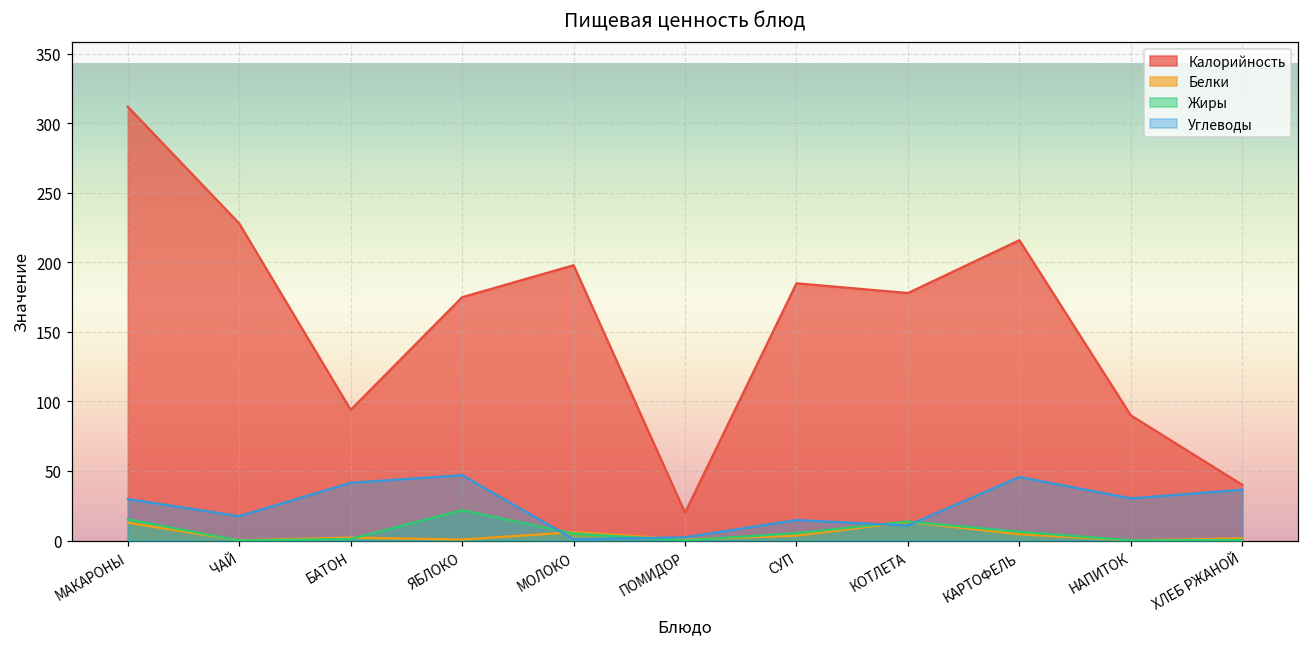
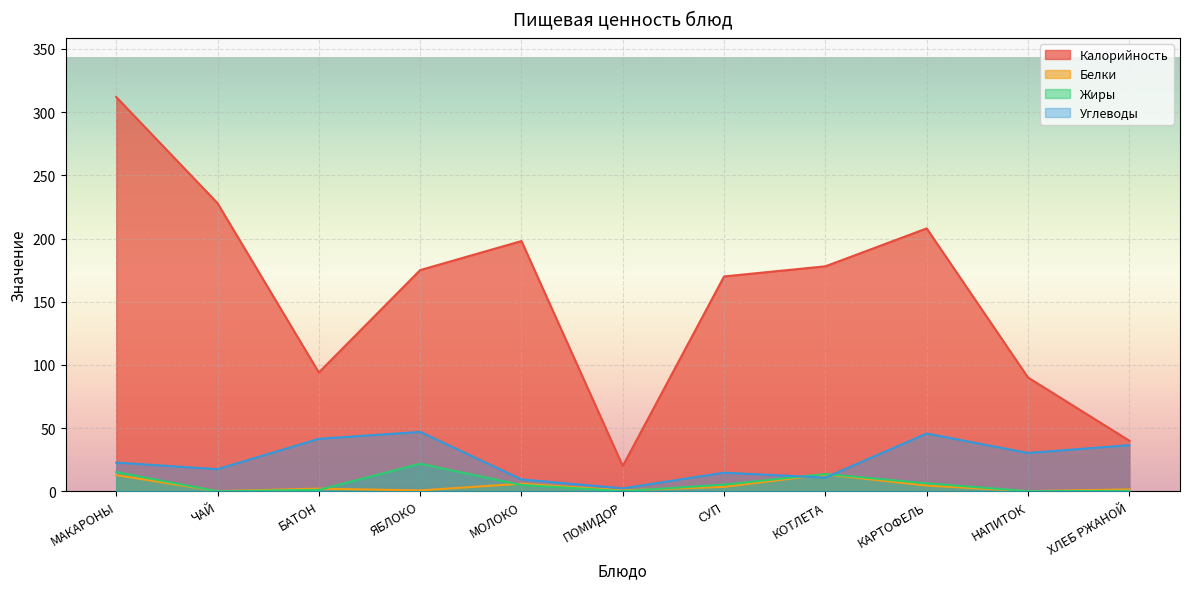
  {
    "Калорийность": {
      "МАКАРОНЫ": 312,
      "ЧАЙ": 228,
      "БАТОН": 94,
      "ЯБЛОКО": 175,
      "МОЛОКО": 198,
      "ПОМИДОР": 20,
-     "СУП": 185,
+     "СУП": 170,
      "КОТЛЕТА": 178,
-     "КАРТОФЕЛЬ": 216,
+     "КАРТОФЕЛЬ": 208,
      "НАПИТОК": 90,
      "ХЛЕБ РЖАНОЙ": 40
    },
    "Белки": {
      "МАКАРОНЫ": 13,
      "ЯБЛОКО": 1
    },
    "Жиры": {
      "МАКАРОНЫ": 15,
      "ЯБЛОКО": 22
    },
    "Углеводы": {
-     "МАКАРОНЫ": 30,
+     "МАКАРОНЫ": 23,
      "ЧАЙ": 18,
      "БАТОН": 42,
      "ЯБЛОКО": 47,
-     "МОЛОКО": 1,
+     "МОЛОКО": 9,
      "СУП": 15,
      "КОТЛЕТА": 11,
      "КАРТОФЕЛЬ": 46,
      "НАПИТОК": 30,
      "ХЛЕБ РЖАНОЙ": 37
    }
  }
